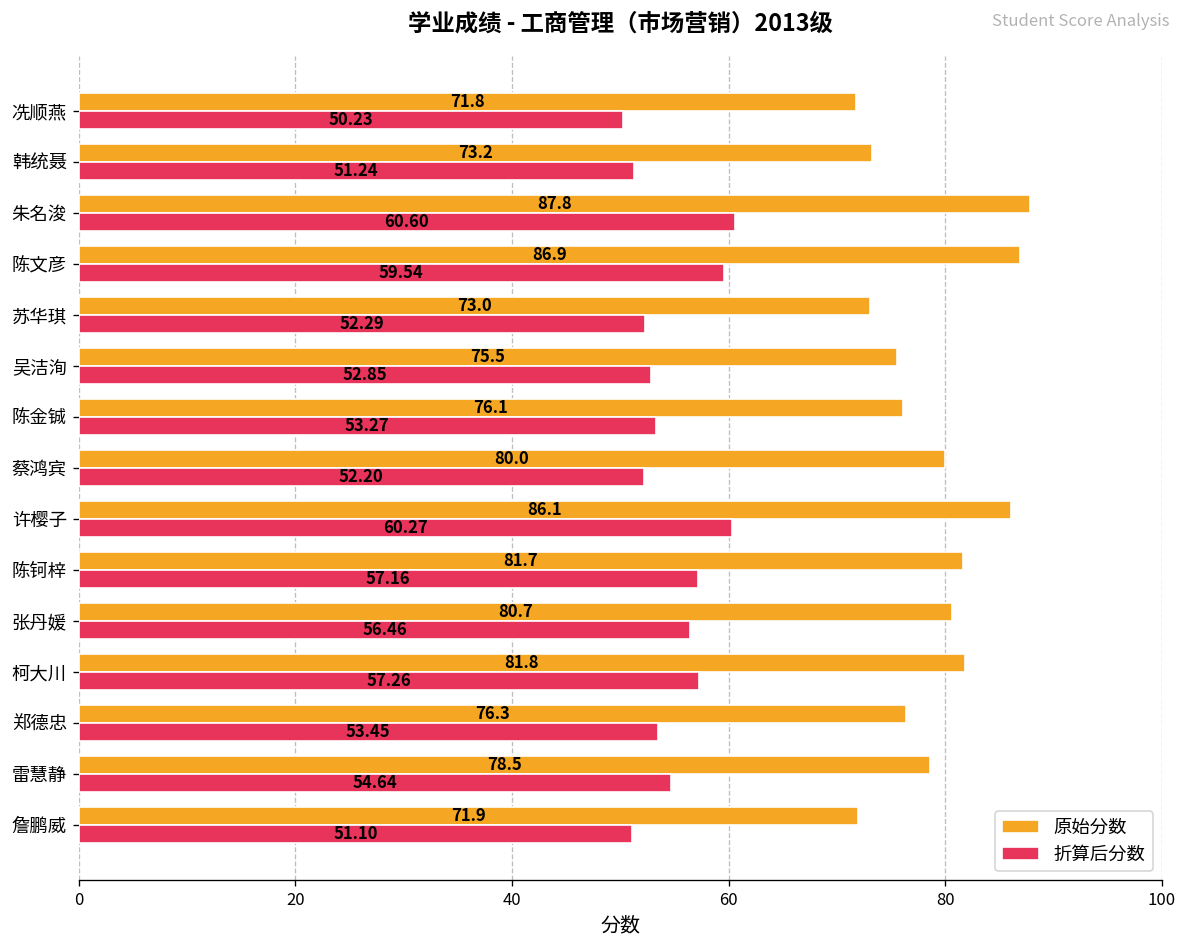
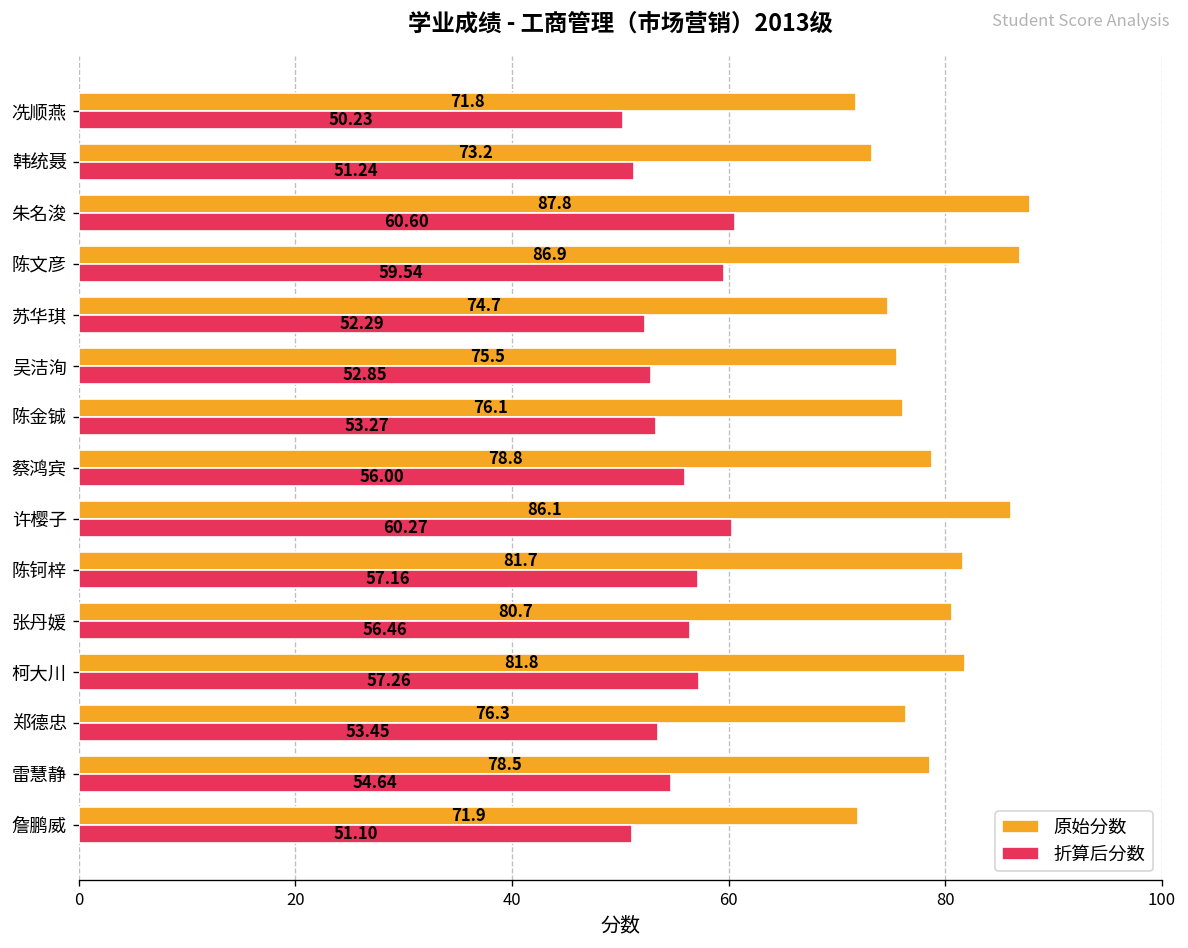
  {
    "原始分数": {
      "冼顺燕": 71.8,
      "韩统聂": 73.2,
      "朱名浚": 87.8,
      "陈文彦": 86.9,
-     "苏华琪": 73.0,
+     "苏华琪": 74.7,
      "吴洁洵": 75.5,
      "陈金铖": 76.1,
-     "蔡鸿宾": 80.0,
+     "蔡鸿宾": 78.8,
      "许樱子": 86.1,
      "陈钶梓": 81.7,
      "张丹媛": 80.7,
      "柯大川": 81.8,
      "郑德忠": 76.3,
      "雷慧静": 78.5,
      "詹鹏威": 71.9
    },
    "折算后分数": {
      "冼顺燕": 50.23,
      "韩统聂": 51.24,
      "朱名浚": 60.60,
      "陈文彦": 59.54,
      "苏华琪": 52.29,
      "吴洁洵": 52.85,
      "陈金铖": 53.27,
-     "蔡鸿宾": 52.20,
+     "蔡鸿宾": 56.00,
      "许樱子": 60.27,
      "陈钶梓": 57.16,
      "张丹媛": 56.46,
      "柯大川": 57.26,
      "郑德忠": 53.45,
      "雷慧静": 54.64,
      "詹鹏威": 51.10
    }
  }
